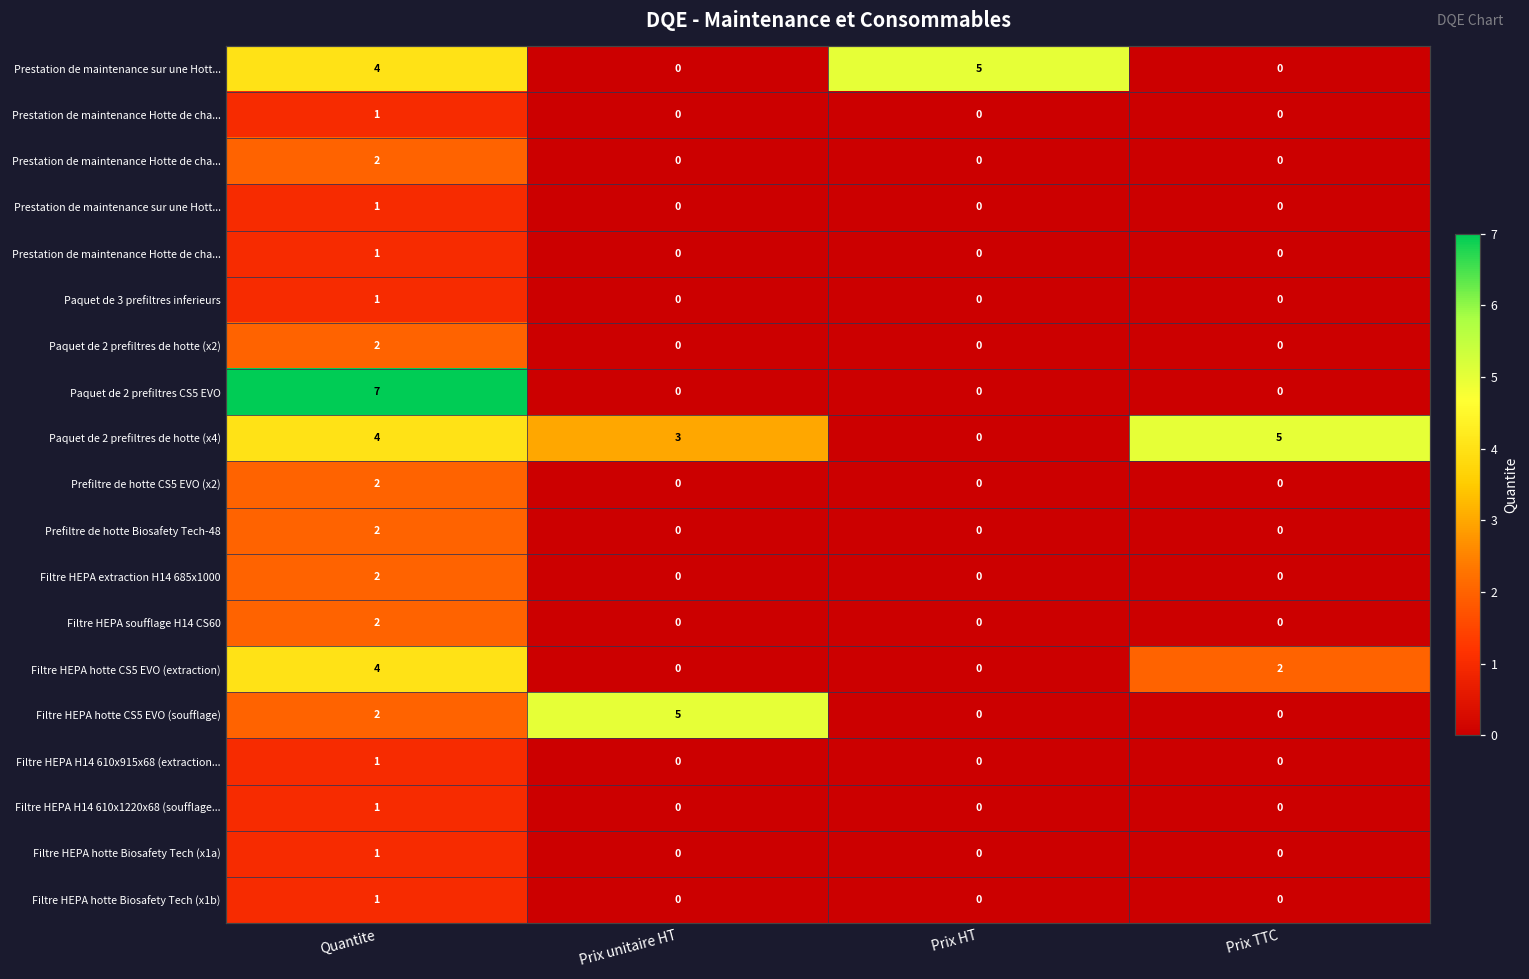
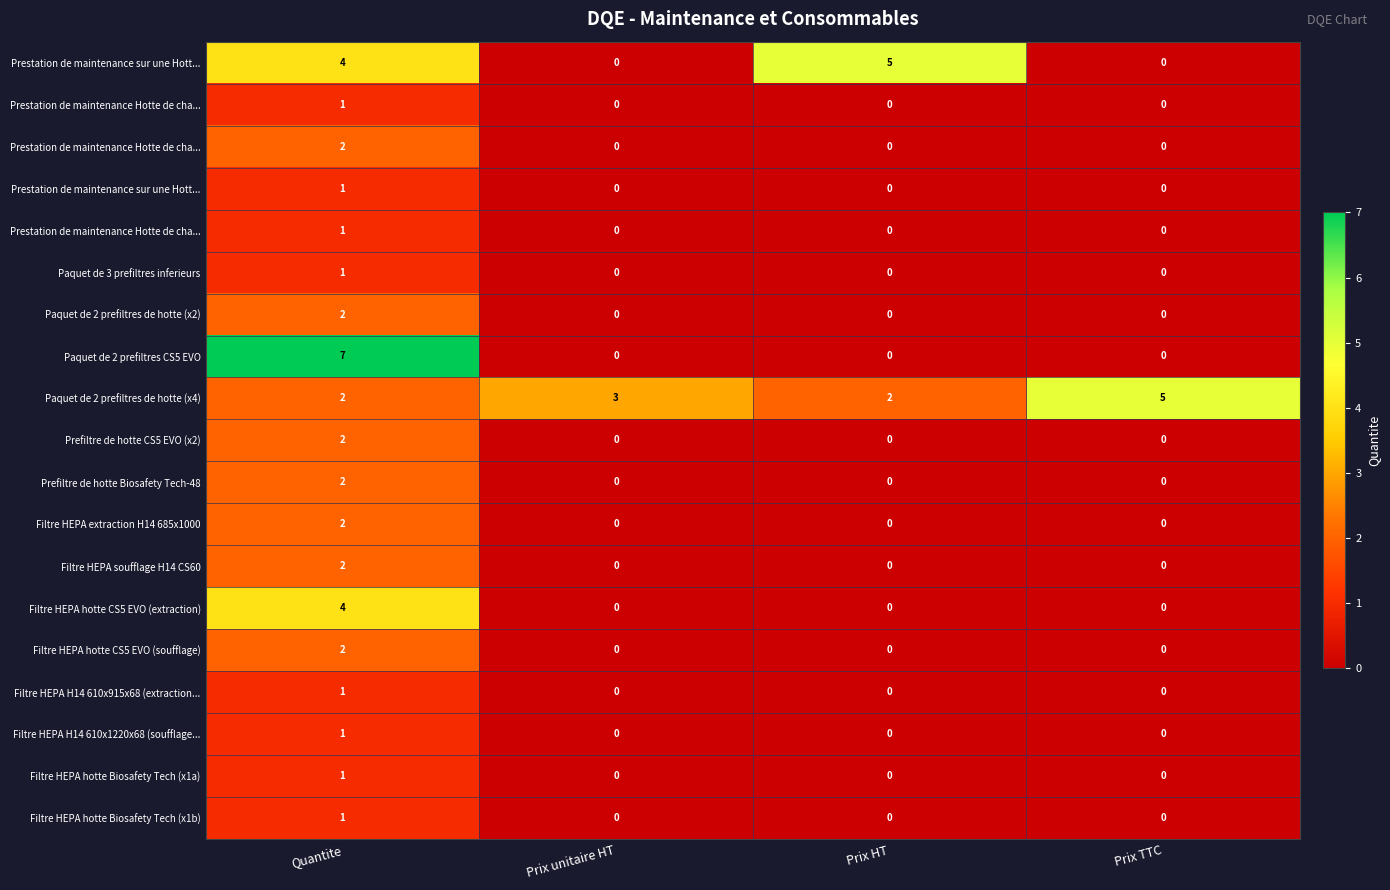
  {
    "Paquet de 3 prefiltres inferieurs": {
      "Quantite": 1,
      "Prix unitaire HT": 0,
      "Prix HT": 0,
      "Prix TTC": 0
    },
    "Paquet de 2 prefiltres de hotte (x2)": {
      "Quantite": 2,
      "Prix unitaire HT": 0,
      "Prix HT": 0,
      "Prix TTC": 0
    },
    "Paquet de 2 prefiltres CS5 EVO": {
      "Quantite": 7,
      "Prix unitaire HT": 0,
      "Prix HT": 0,
      "Prix TTC": 0
    },
    "Paquet de 2 prefiltres de hotte (x4)": {
-     "Quantite": 4,
+     "Quantite": 2,
      "Prix unitaire HT": 3,
-     "Prix HT": 0,
+     "Prix HT": 2,
      "Prix TTC": 5
    },
    "Prefiltre de hotte CS5 EVO (x2)": {
      "Quantite": 2,
      "Prix unitaire HT": 0,
      "Prix HT": 0,
      "Prix TTC": 0
    },
    "Prefiltre de hotte Biosafety Tech-48": {
      "Quantite": 2,
      "Prix unitaire HT": 0,
      "Prix HT": 0,
      "Prix TTC": 0
    },
    "Filtre HEPA extraction H14 685x1000": {
      "Quantite": 2,
      "Prix unitaire HT": 0,
      "Prix HT": 0,
      "Prix TTC": 0
    },
    "Filtre HEPA soufflage H14 CS60": {
      "Quantite": 2,
      "Prix unitaire HT": 0,
      "Prix HT": 0,
      "Prix TTC": 0
    },
    "Filtre HEPA hotte CS5 EVO (extraction)": {
      "Quantite": 4,
      "Prix unitaire HT": 0,
      "Prix HT": 0,
-     "Prix TTC": 2
+     "Prix TTC": 0
    },
    "Filtre HEPA hotte CS5 EVO (soufflage)": {
      "Quantite": 2,
-     "Prix unitaire HT": 5,
+     "Prix unitaire HT": 0,
      "Prix HT": 0,
      "Prix TTC": 0
    },
    "Filtre HEPA H14 610x915x68 (extraction...": {
      "Quantite": 1,
      "Prix unitaire HT": 0,
      "Prix HT": 0,
      "Prix TTC": 0
    },
    "Filtre HEPA H14 610x1220x68 (soufflage...": {
      "Quantite": 1,
      "Prix unitaire HT": 0,
      "Prix HT": 0,
      "Prix TTC": 0
    },
    "Filtre HEPA hotte Biosafety Tech (x1a)": {
      "Quantite": 1,
      "Prix unitaire HT": 0,
      "Prix HT": 0,
      "Prix TTC": 0
    },
    "Filtre HEPA hotte Biosafety Tech (x1b)": {
      "Quantite": 1,
      "Prix unitaire HT": 0,
      "Prix HT": 0,
      "Prix TTC": 0
    }
  }
